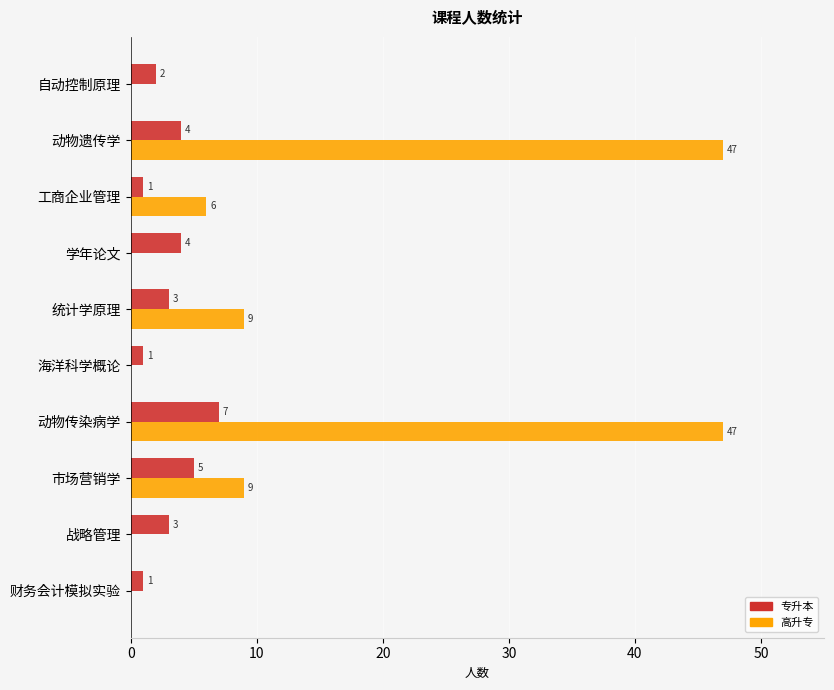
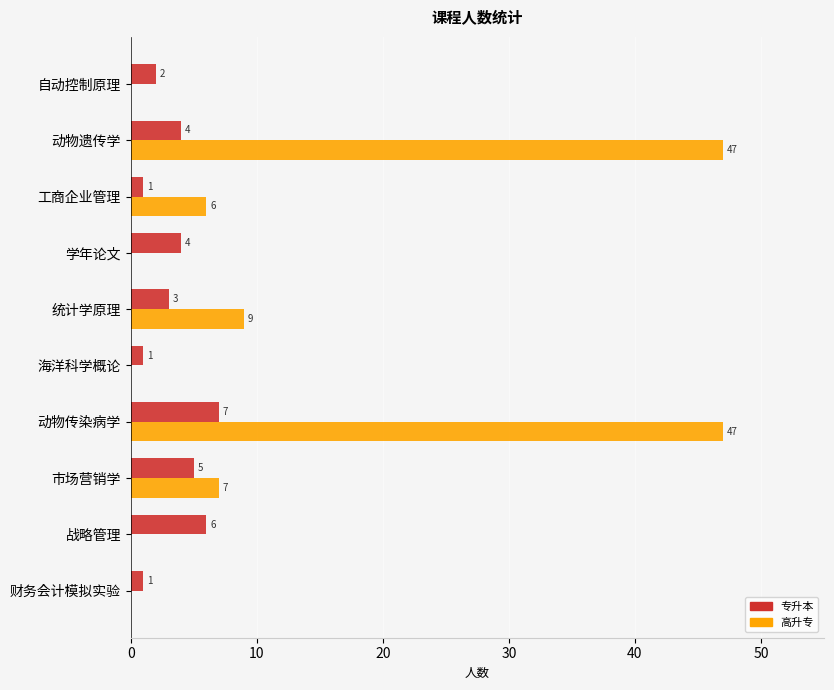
  {
    "专升本": {
      "自动控制原理": 2,
      "动物遗传学": 4,
      "工商企业管理": 1,
      "学年论文": 4,
      "统计学原理": 3,
      "海洋科学概论": 1,
      "动物传染病学": 7,
      "市场营销学": 5,
-     "战略管理": 3,
+     "战略管理": 6,
      "财务会计模拟实验": 1
    },
    "高升专": {
      "动物遗传学": 47,
      "工商企业管理": 6,
      "统计学原理": 9,
      "动物传染病学": 47,
-     "市场营销学": 9
+     "市场营销学": 7
    }
  }
